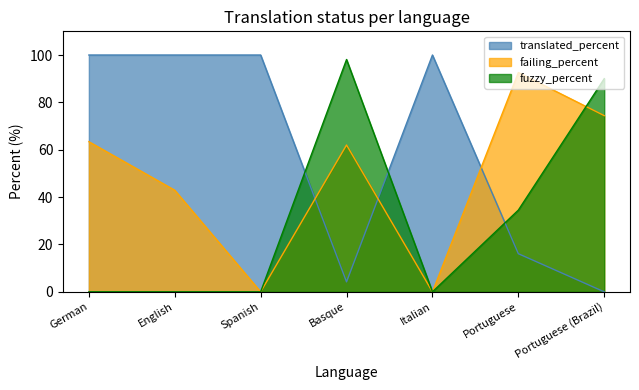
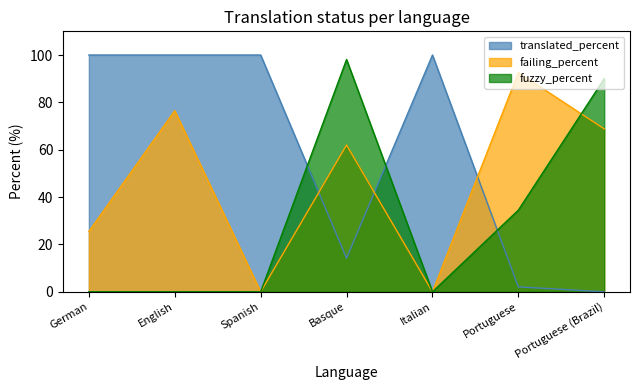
  {
    "translated_percent": {
      "German": 100,
      "English": 100,
      "Spanish": 100,
-     "Basque": 4,
+     "Basque": 14,
      "Italian": 100,
-     "Portuguese": 16,
+     "Portuguese": 2,
      "Portuguese (Brazil)": 0
    },
    "failing_percent": {
-     "German": 63,
-     "English": 43,
+     "German": 26,
+     "English": 77,
      "Basque": 62,
-     "Portuguese (Brazil)": 74
+     "Portuguese (Brazil)": 69
    },
    "fuzzy_percent": {
      "German": 0,
      "English": 0,
      "Basque": 98,
      "Portuguese": 35
    }
  }
